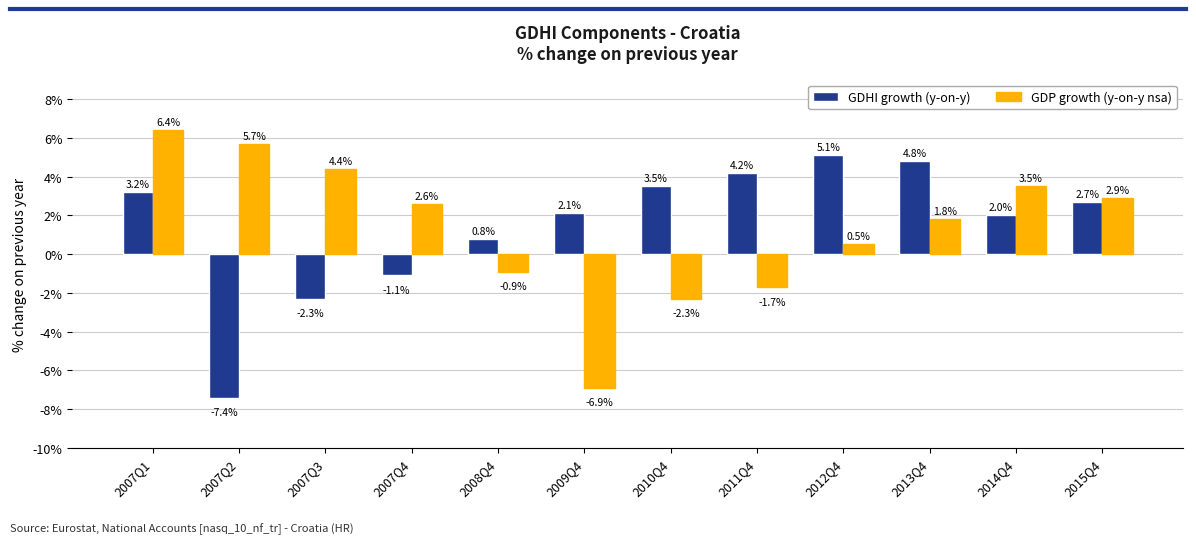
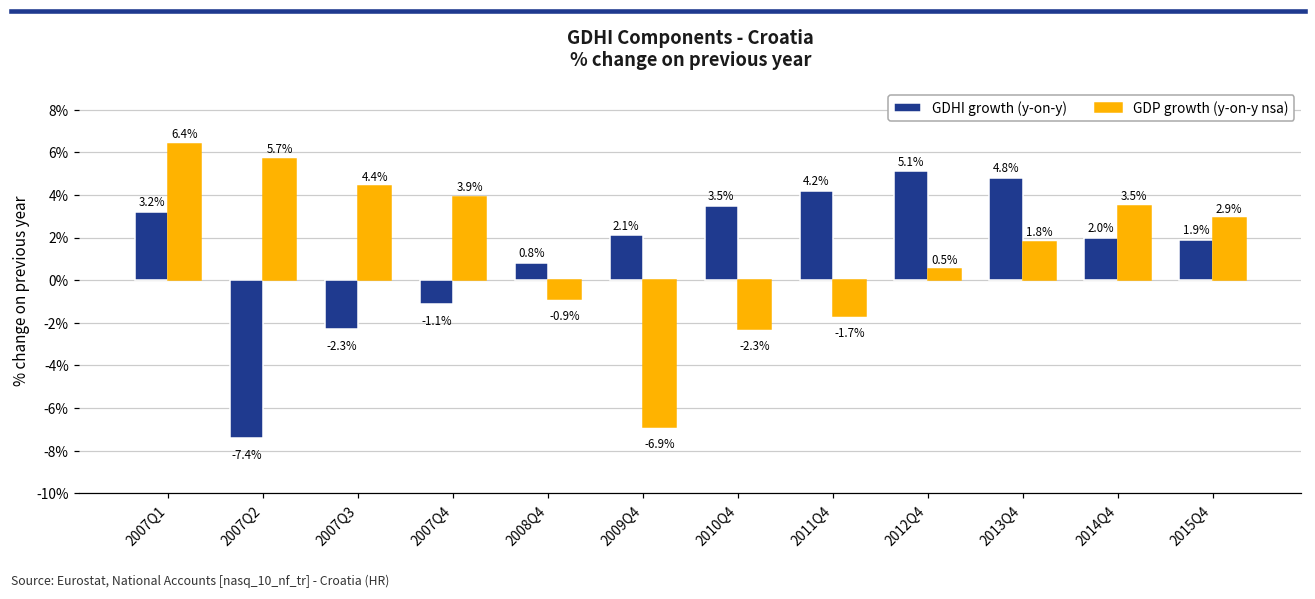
  {
    "GDHI growth (y-on-y)": {
      "2007Q1": "3.2%",
      "2007Q2": "-7.4%",
      "2007Q3": "-2.3%",
      "2007Q4": "-1.1%",
      "2008Q4": "0.8%",
      "2009Q4": "2.1%",
      "2010Q4": "3.5%",
      "2011Q4": "4.2%",
      "2012Q4": "5.1%",
      "2013Q4": "4.8%",
      "2014Q4": "2.0%",
-     "2015Q4": "2.7%"
+     "2015Q4": "1.9%"
    },
    "GDP growth (y-on-y nsa)": {
      "2007Q1": "6.4%",
      "2007Q2": "5.7%",
      "2007Q3": "4.4%",
-     "2007Q4": "2.6%",
+     "2007Q4": "3.9%",
      "2008Q4": "-0.9%",
      "2009Q4": "-6.9%",
      "2010Q4": "-2.3%",
      "2011Q4": "-1.7%",
      "2012Q4": "0.5%",
      "2013Q4": "1.8%",
      "2014Q4": "3.5%",
      "2015Q4": "2.9%"
    }
  }
